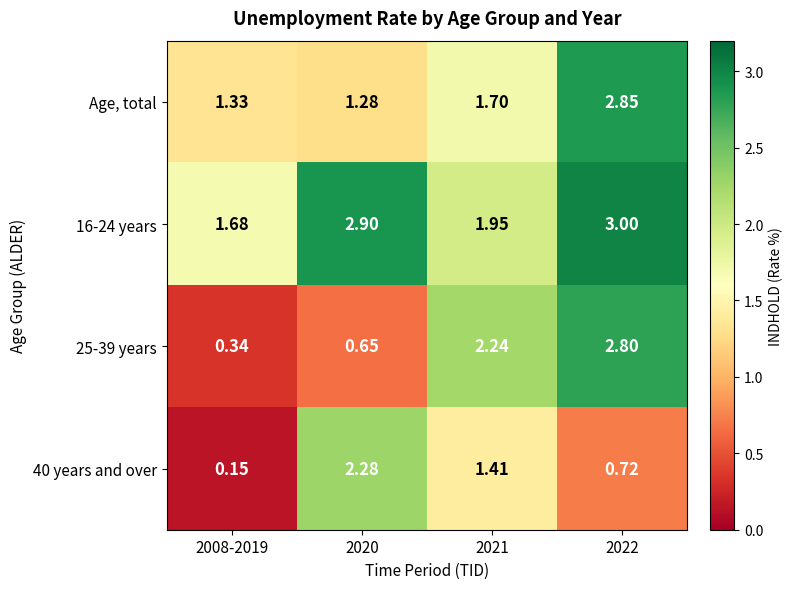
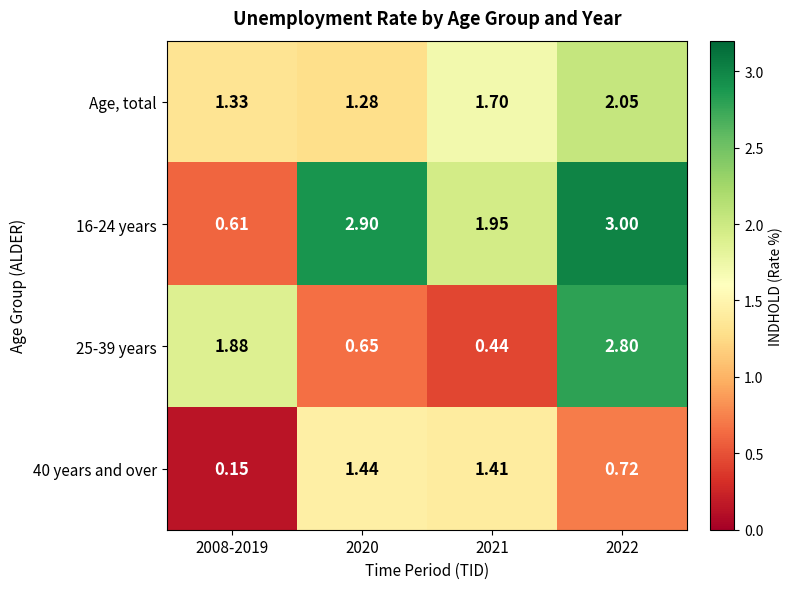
  {
    "Age, total": {
      "2008-2019": 1.33,
      "2020": 1.28,
      "2021": 1.70,
-     "2022": 2.85
+     "2022": 2.05
    },
    "16-24 years": {
-     "2008-2019": 1.68,
+     "2008-2019": 0.61,
      "2020": 2.90,
      "2021": 1.95,
      "2022": 3.00
    },
    "25-39 years": {
-     "2008-2019": 0.34,
+     "2008-2019": 1.88,
      "2020": 0.65,
-     "2021": 2.24,
+     "2021": 0.44,
      "2022": 2.80
    },
    "40 years and over": {
      "2008-2019": 0.15,
-     "2020": 2.28,
+     "2020": 1.44,
      "2021": 1.41,
      "2022": 0.72
    }
  }
